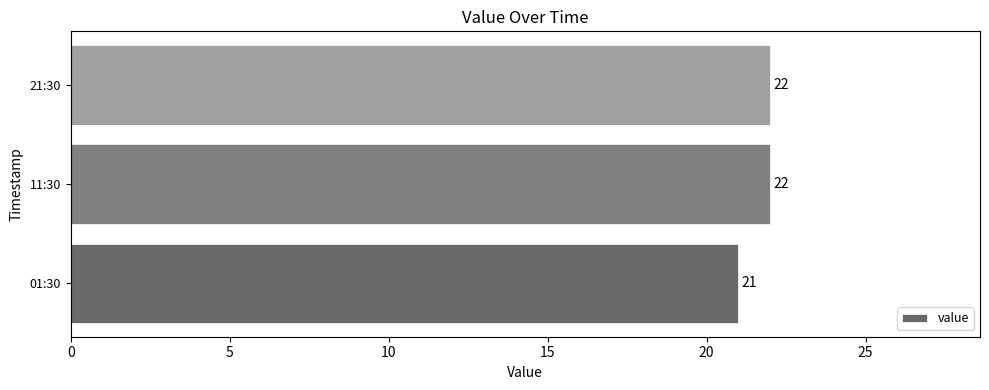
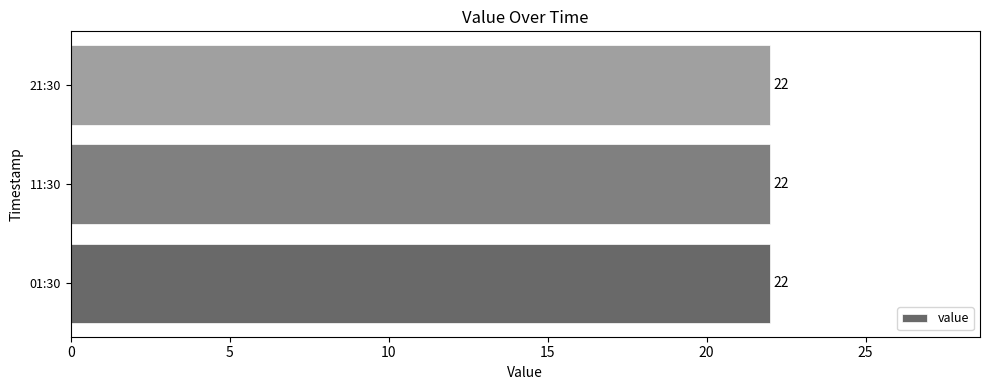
  {
    "21:30": 22,
    "11:30": 22,
-   "01:30": 21
+   "01:30": 22
  }
